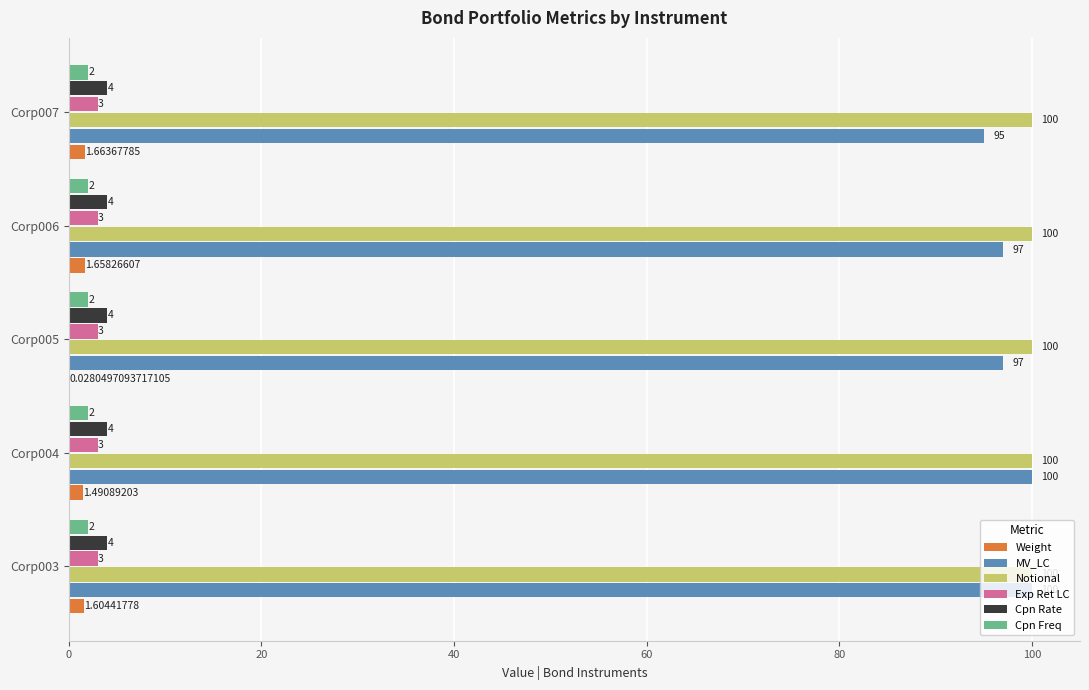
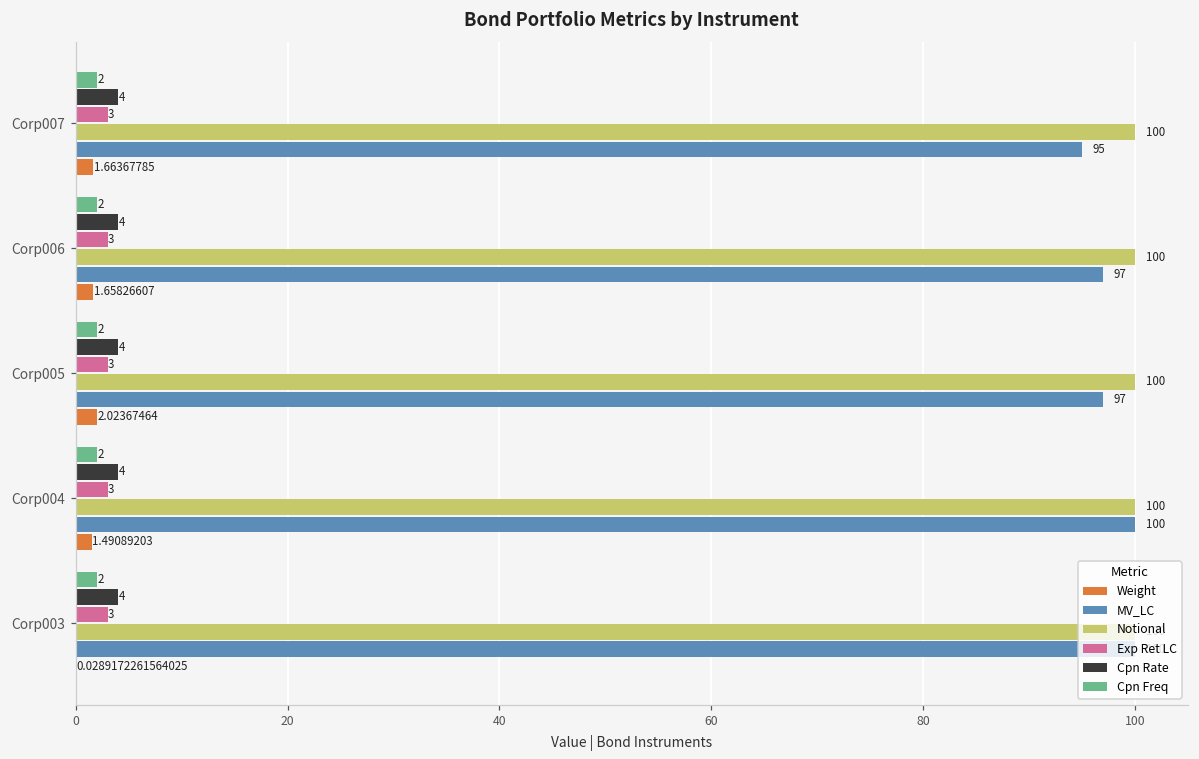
  {
    "Weight": {
      "Corp007": 1.66367785,
      "Corp006": 1.65826607,
-     "Corp005": 0.0280497093717105,
+     "Corp005": 2.02367464,
      "Corp004": 1.49089203,
-     "Corp003": 1.60441778
+     "Corp003": 0.0289172261564025
    },
    "MV_LC": {
      "Corp007": 95,
      "Corp006": 97,
      "Corp005": 97,
      "Corp004": 100
    },
    "Notional": {
      "Corp007": 100,
      "Corp006": 100,
      "Corp005": 100,
      "Corp004": 100
    },
    "Exp Ret LC": {
      "Corp007": 3,
      "Corp006": 3,
      "Corp005": 3,
      "Corp004": 3,
      "Corp003": 3
    },
    "Cpn Rate": {
      "Corp007": 4,
      "Corp006": 4,
      "Corp005": 4,
      "Corp004": 4,
      "Corp003": 4
    },
    "Cpn Freq": {
      "Corp007": 2,
      "Corp006": 2,
      "Corp005": 2,
      "Corp004": 2,
      "Corp003": 2
    }
  }
